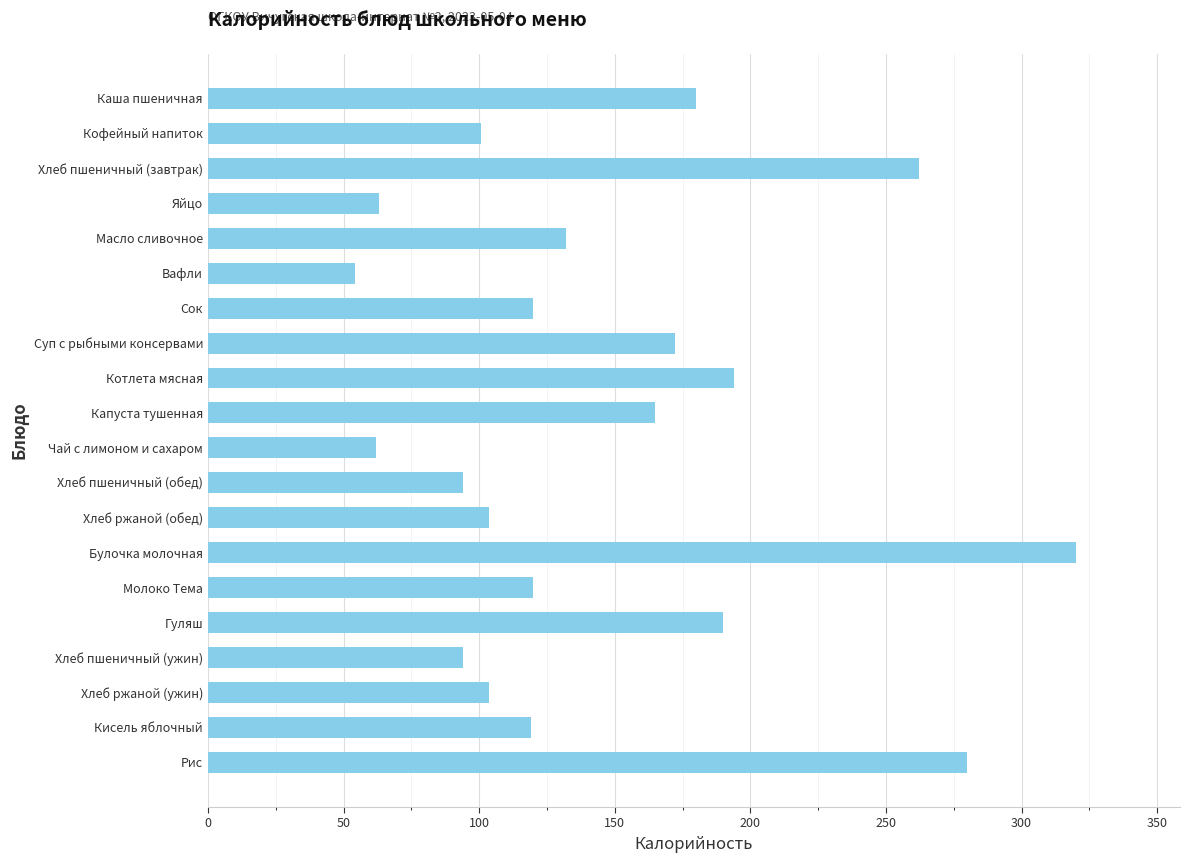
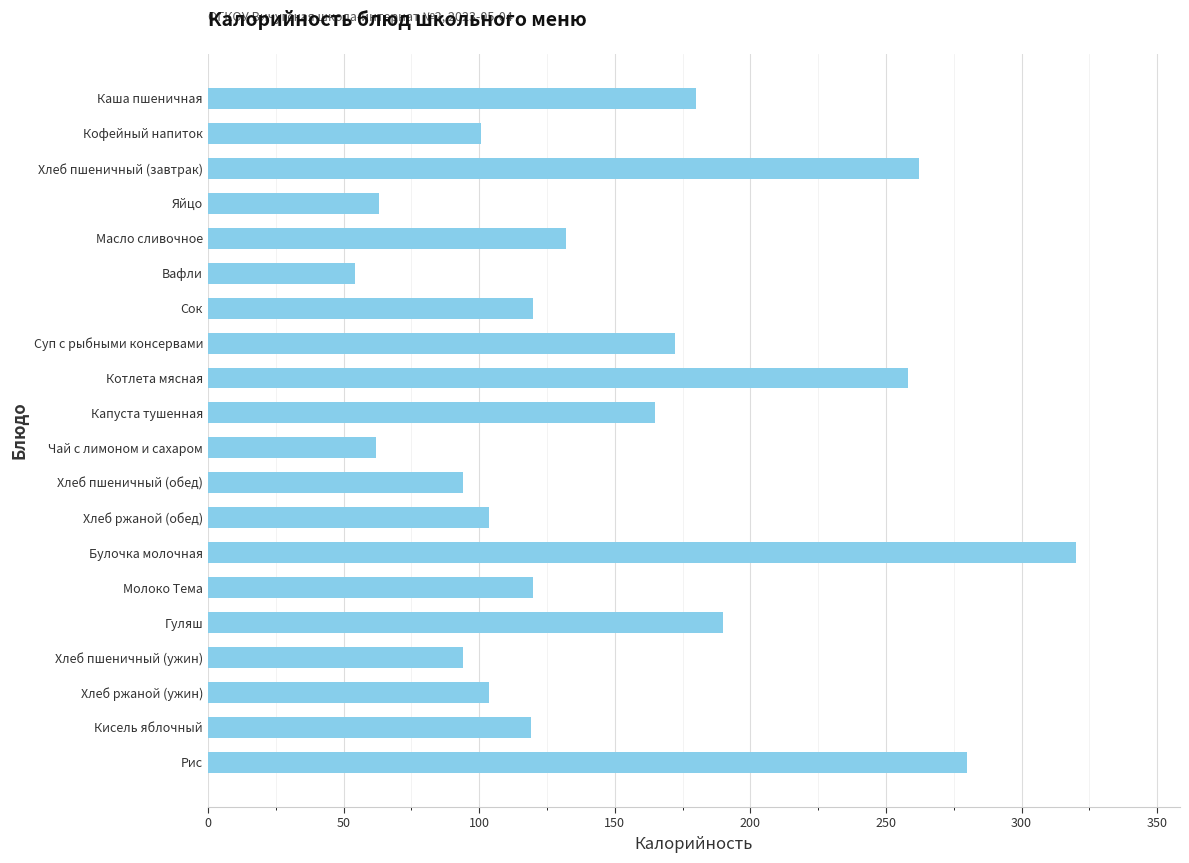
  {
    "Каша пшеничная": 180,
    "Кофейный напиток": 101,
    "Хлеб пшеничный (завтрак)": 262,
    "Яйцо": 63,
    "Масло сливочное": 132,
    "Вафли": 54,
    "Сок": 120,
    "Суп с рыбными консервами": 172,
-   "Котлета мясная": 194,
+   "Котлета мясная": 258,
    "Капуста тушенная": 165,
    "Чай с лимоном и сахаром": 62,
    "Хлеб пшеничный (обед)": 94,
    "Хлеб ржаной (обед)": 104,
    "Булочка молочная": 320,
    "Молоко Тема": 120,
    "Гуляш": 190,
    "Хлеб пшеничный (ужин)": 94,
    "Хлеб ржаной (ужин)": 104,
    "Кисель яблочный": 119,
    "Рис": 280
  }
